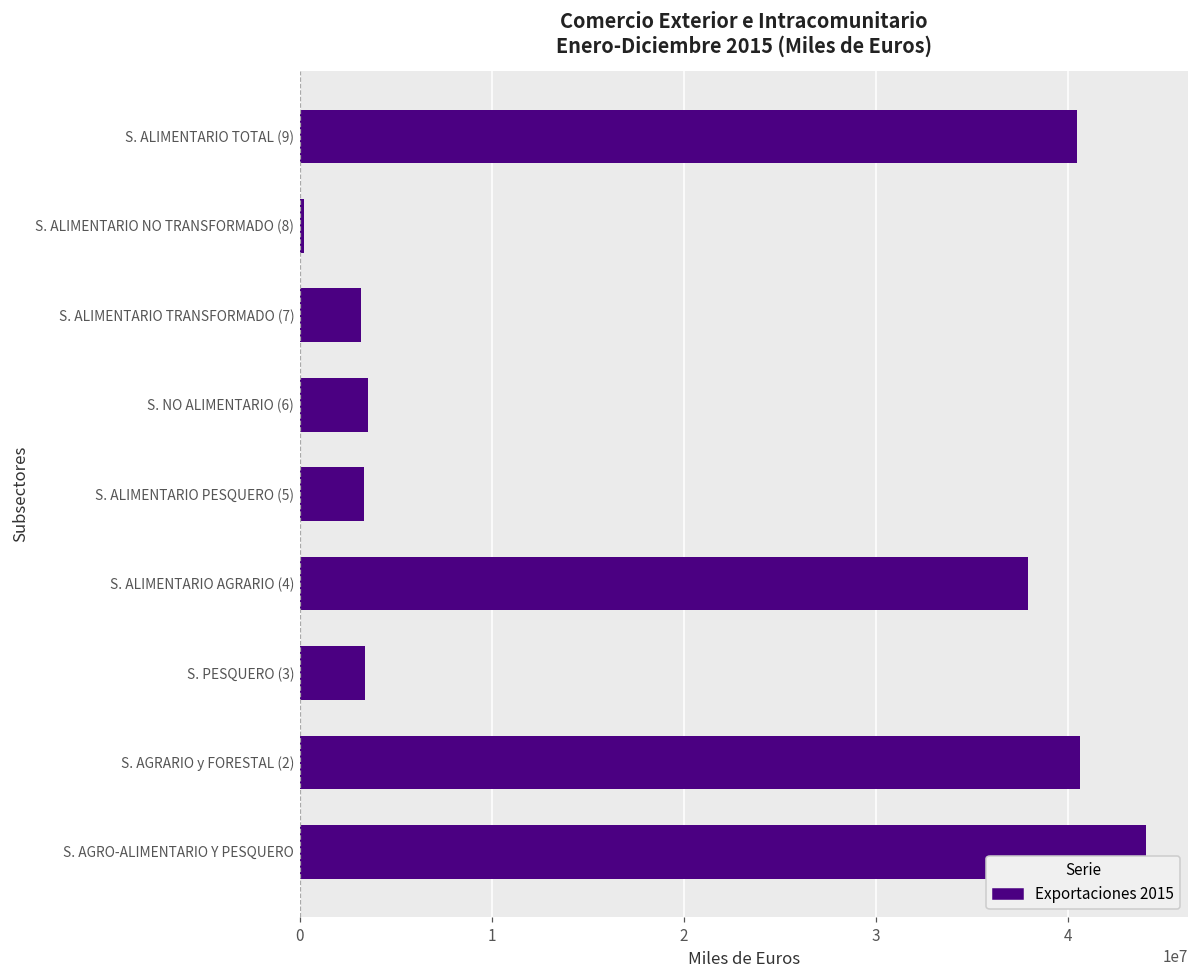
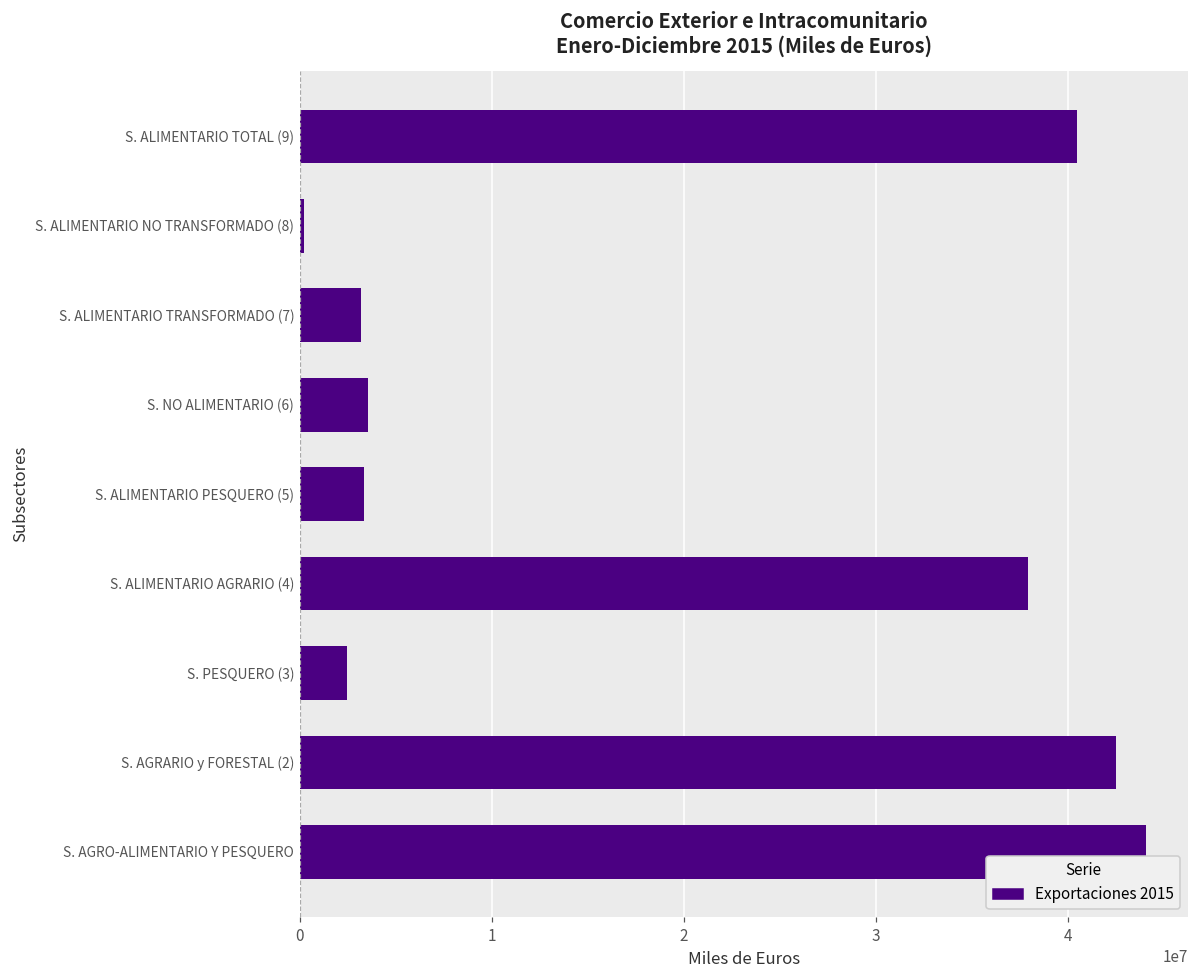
  {
    "S. ALIMENTARIO TOTAL (9)": 40500000,
    "S. ALIMENTARIO NO TRANSFORMADO (8)": 200000,
    "S. ALIMENTARIO TRANSFORMADO (7)": 3200000,
    "S. NO ALIMENTARIO (6)": 3600000,
    "S. ALIMENTARIO PESQUERO (5)": 3400000,
    "S. ALIMENTARIO AGRARIO (4)": 37900000,
-   "S. PESQUERO (3)": 3400000,
-   "S. AGRARIO y FORESTAL (2)": 40700000,
+   "S. PESQUERO (3)": 2500000,
+   "S. AGRARIO y FORESTAL (2)": 42500000,
    "S. AGRO-ALIMENTARIO Y PESQUERO": 44100000
  }
